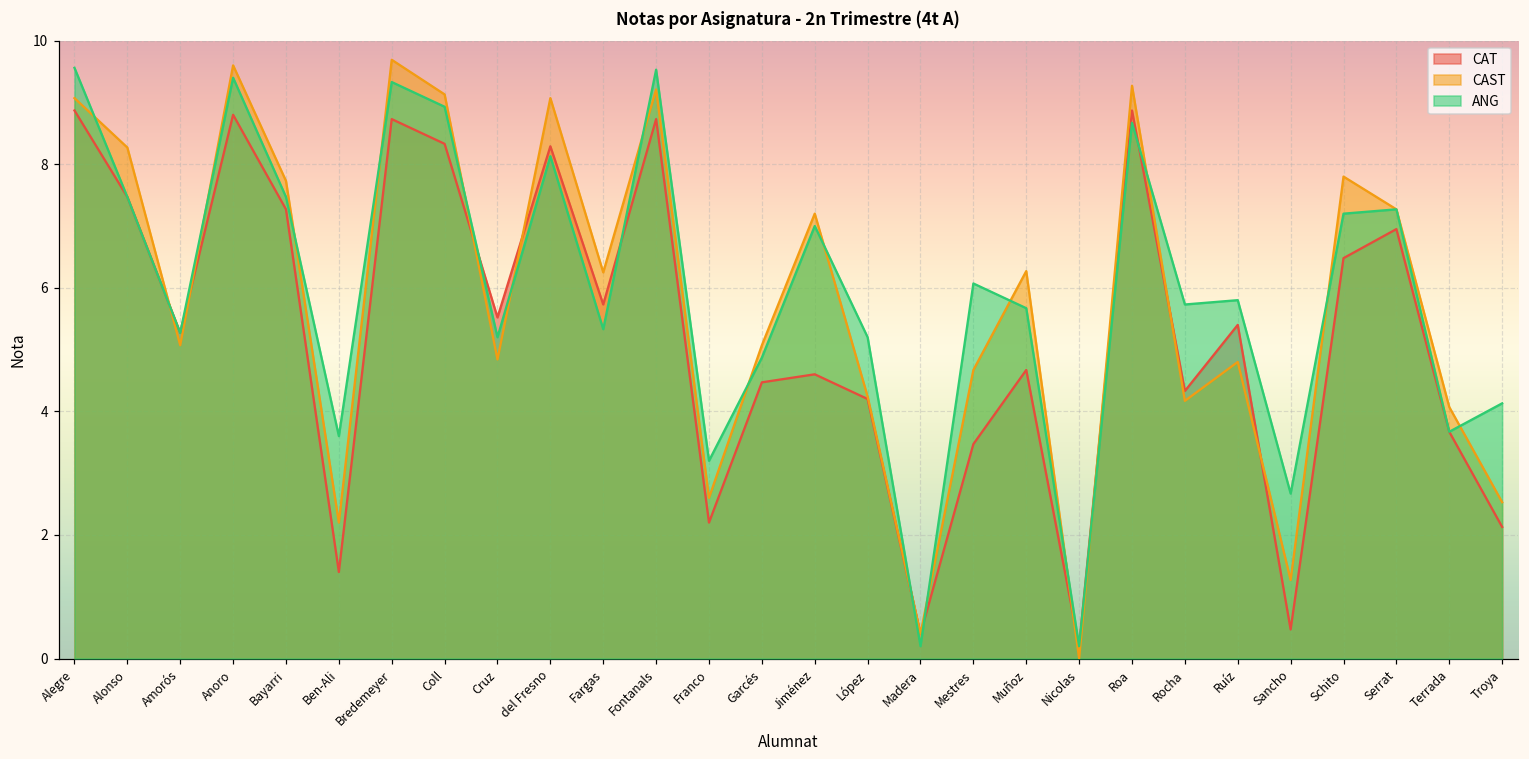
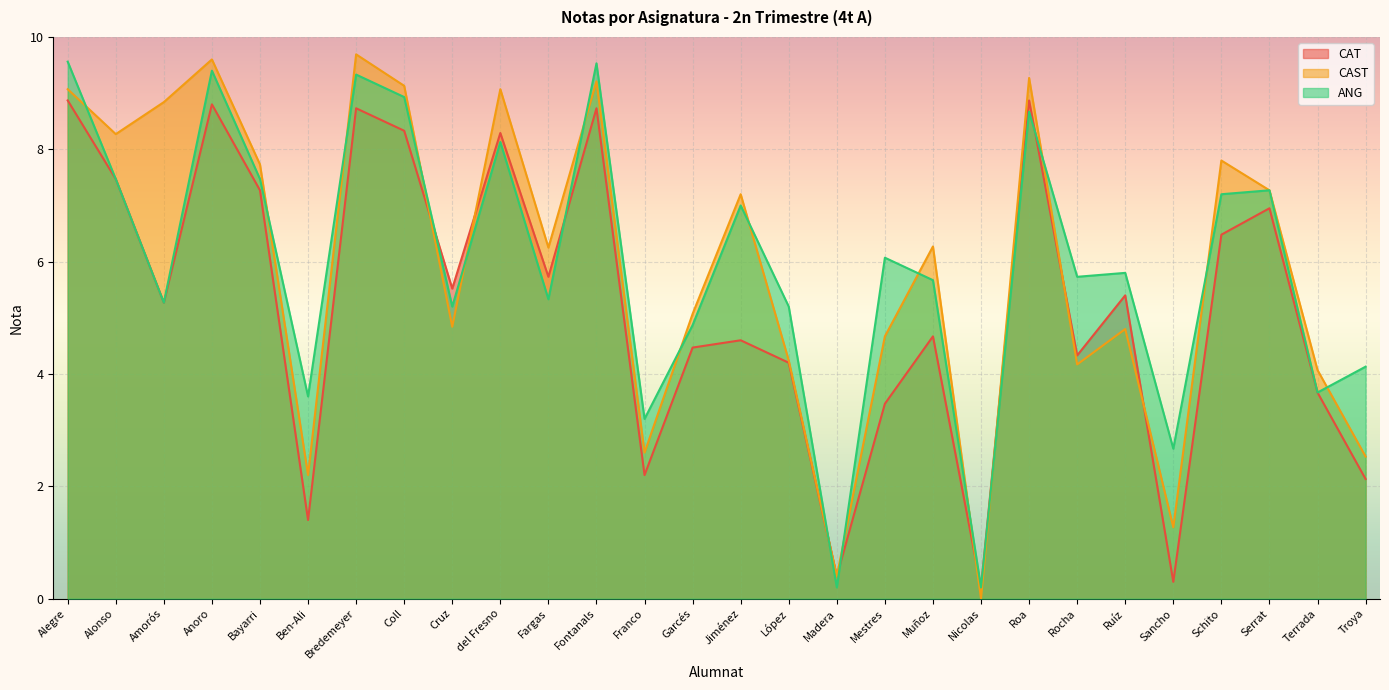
  {
    "CAT": {
      "Alegre": 8.9,
      "Anoro": 8.8,
      "Bayarri": 7.3,
      "Ben-Ali": 1.4,
      "Bredemeyer": 8.7,
      "Coll": 8.3,
      "Cruz": 5.5,
      "del Fresno": 8.3,
      "Fargas": 5.7,
      "Fontanals": 8.7,
      "Franco": 2.2,
      "Garcés": 4.5,
      "Jiménez": 4.6,
      "Mestres": 3.5,
      "Muñoz": 4.7,
      "Roa": 8.9,
      "Rocha": 4.3,
      "Ruíz": 5.4,
-     "Sancho": 0.5,
+     "Sancho": 0.3,
      "Schito": 6.5,
      "Serrat": 7.0,
      "Troya": 2.1
    },
    "CAST": {
      "Alegre": 9.1,
      "Alonso": 8.3,
-     "Amorós": 5.1,
+     "Amorós": 8.8,
      "Anoro": 9.6,
      "Bayarri": 7.7,
      "Ben-Ali": 2.2,
      "Bredemeyer": 9.7,
      "Coll": 9.1,
      "Cruz": 4.8,
      "del Fresno": 9.1,
      "Fargas": 6.3,
      "Fontanals": 9.2,
      "Franco": 2.6,
      "Garcés": 5.1,
      "Jiménez": 7.2,
      "Mestres": 4.7,
      "Muñoz": 6.3,
      "Nicolas": 0.0,
      "Roa": 9.3,
      "Rocha": 4.2,
      "Ruíz": 4.8,
      "Sancho": 1.3,
      "Schito": 7.8,
      "Terrada": 4.1,
      "Troya": 2.5
    },
    "ANG": {
      "Alegre": 9.6,
      "Anoro": 9.4,
      "Bayarri": 7.5,
      "Ben-Ali": 3.6,
      "Bredemeyer": 9.3,
      "Coll": 8.9,
      "Cruz": 5.2,
      "del Fresno": 8.1,
      "Fargas": 5.3,
      "Fontanals": 9.5,
      "Franco": 3.2,
      "Garcés": 4.9,
      "Jiménez": 7.0,
      "López": 5.2,
      "Madera": 0.2,
      "Mestres": 6.1,
      "Muñoz": 5.7,
      "Roa": 8.7,
      "Rocha": 5.7,
      "Ruíz": 5.8,
      "Sancho": 2.7,
      "Schito": 7.2,
      "Troya": 4.1
    }
  }
